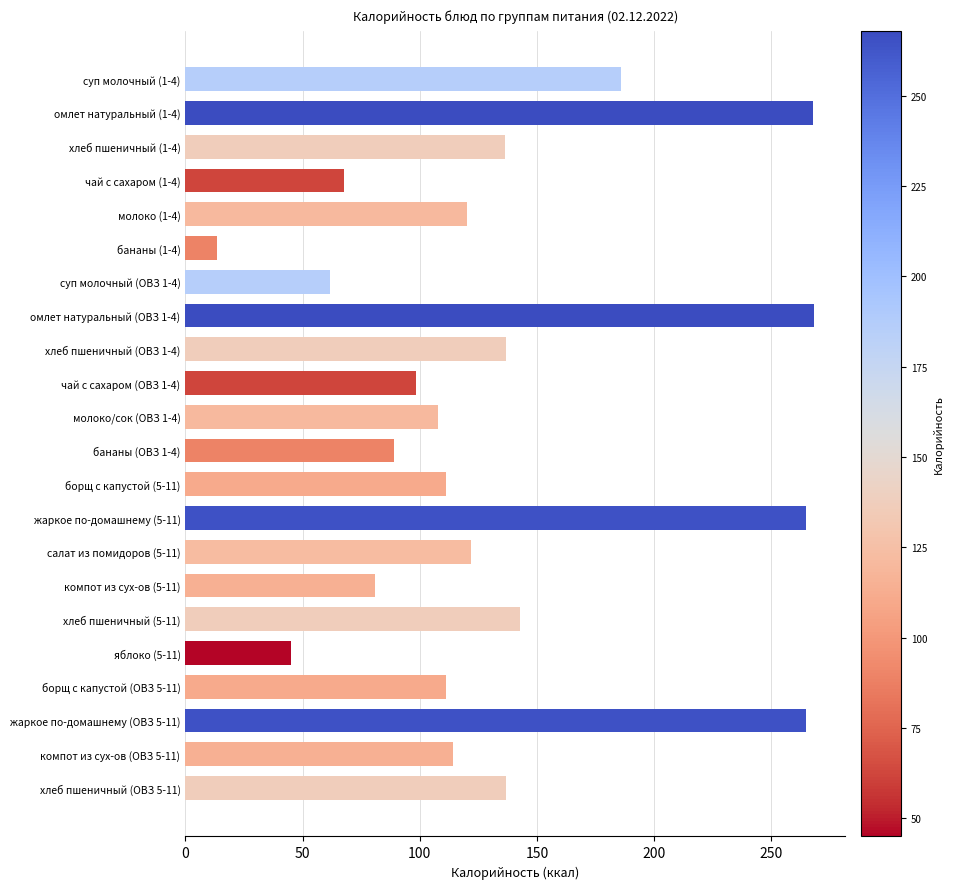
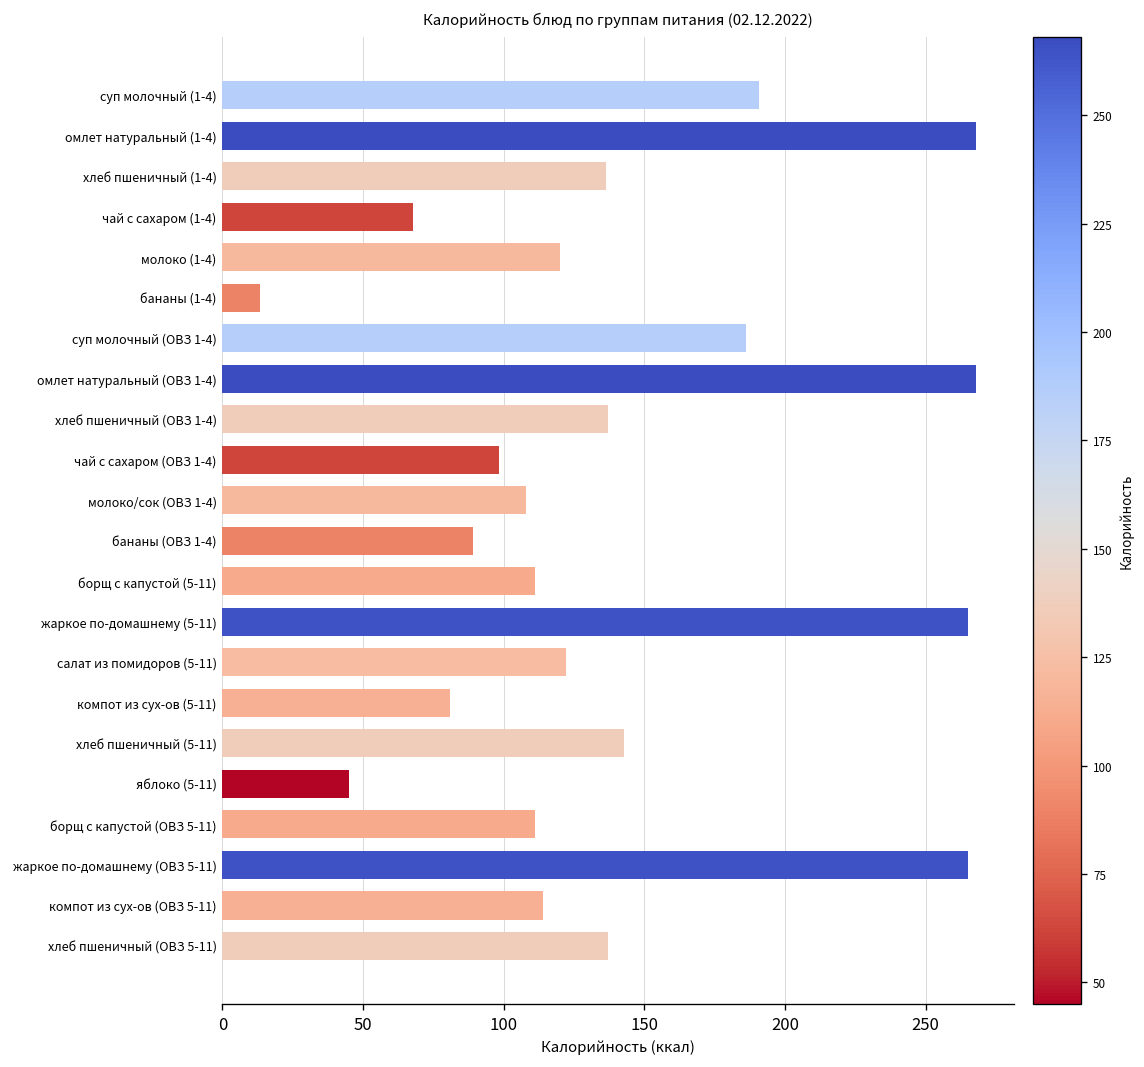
  {
-   "суп молочный (1-4)": 186,
+   "суп молочный (1-4)": 191,
    "омлет натуральный (1-4)": 268,
    "хлеб пшеничный (1-4)": 137,
    "чай с сахаром (1-4)": 68,
    "молоко (1-4)": 120,
    "бананы (1-4)": 13,
-   "суп молочный (ОВЗ 1-4)": 62,
+   "суп молочный (ОВЗ 1-4)": 186,
    "омлет натуральный (ОВЗ 1-4)": 268,
    "хлеб пшеничный (ОВЗ 1-4)": 137,
    "чай с сахаром (ОВЗ 1-4)": 99,
    "молоко/сок (ОВЗ 1-4)": 108,
    "бананы (ОВЗ 1-4)": 89,
    "борщ с капустой (5-11)": 111,
    "жаркое по-домашнему (5-11)": 265,
    "салат из помидоров (5-11)": 122,
    "компот из сух-ов (5-11)": 81,
    "хлеб пшеничный (5-11)": 143,
    "яблоко (5-11)": 45,
    "борщ с капустой (ОВЗ 5-11)": 111,
    "жаркое по-домашнему (ОВЗ 5-11)": 265,
    "компот из сух-ов (ОВЗ 5-11)": 114,
    "хлеб пшеничный (ОВЗ 5-11)": 137
  }
